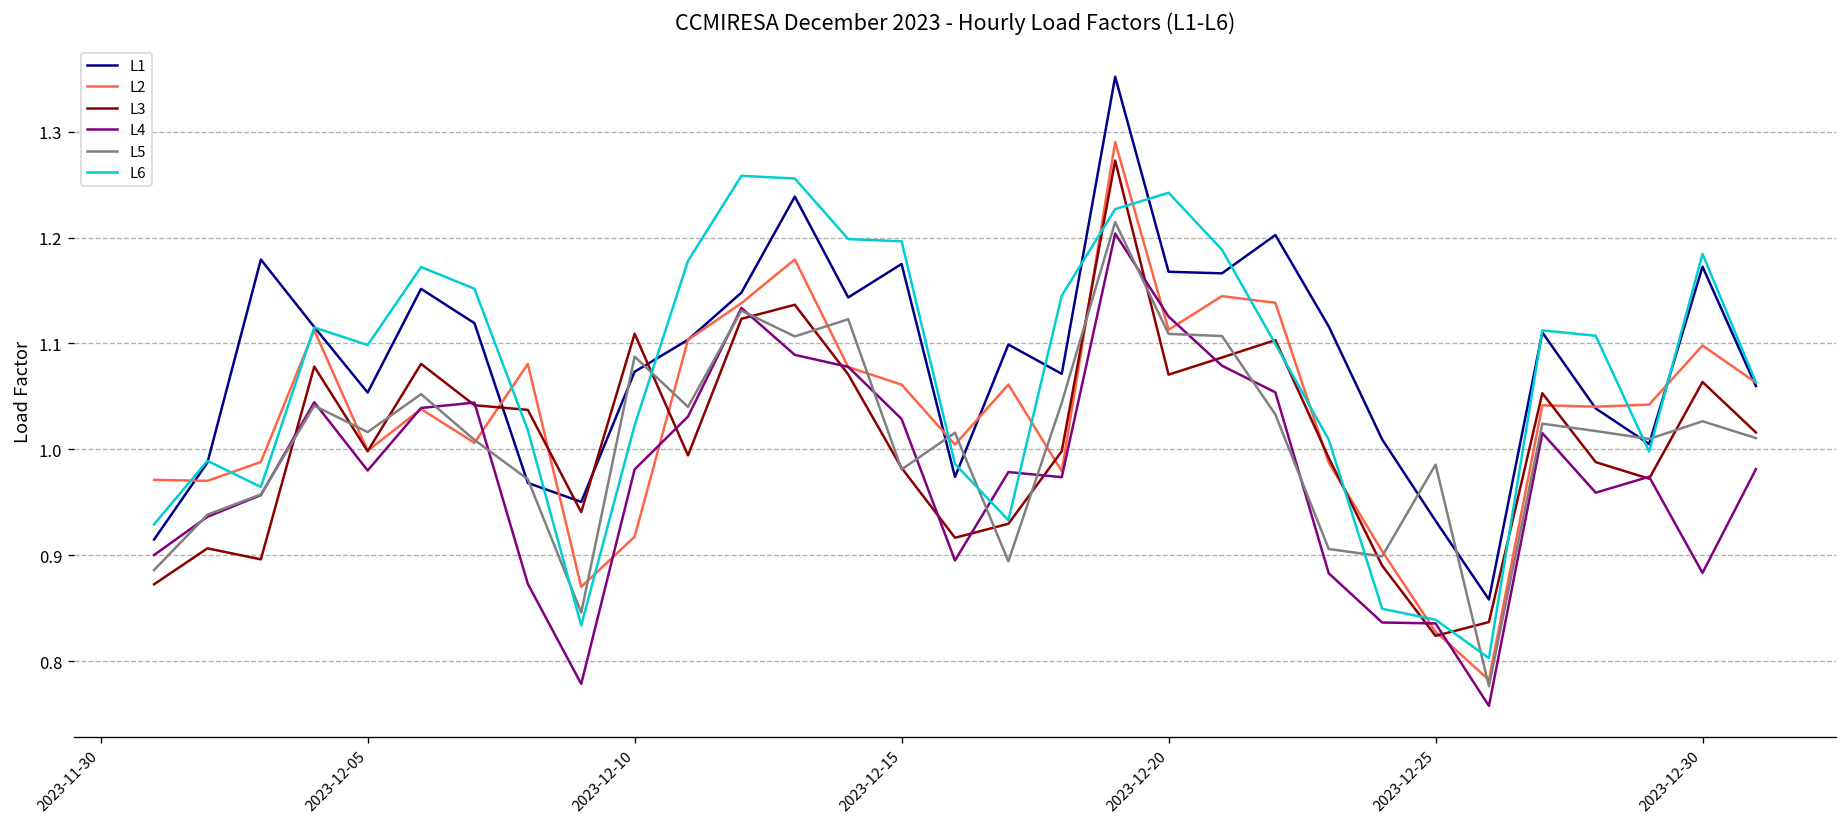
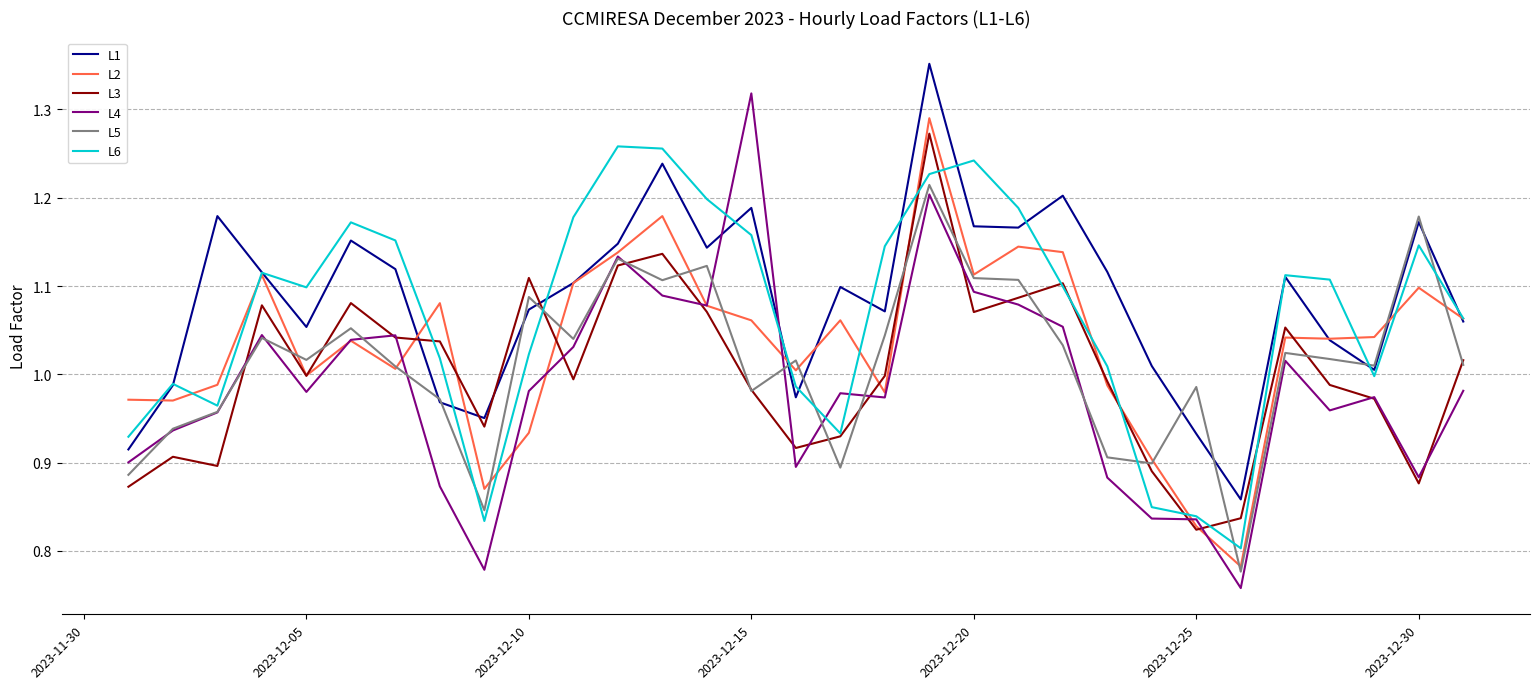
  {
    "L1": {
      "2023-12-05": 1.05,
      "2023-12-10": 1.07,
-     "2023-12-15": 1.18,
+     "2023-12-15": 1.19,
      "2023-12-20": 1.17,
      "2023-12-25": 0.93,
      "2023-12-30": 1.17
    },
    "L2": {
-     "2023-12-10": 0.92,
+     "2023-12-10": 0.93,
      "2023-12-15": 1.06,
      "2023-12-20": 1.11,
      "2023-12-25": 0.83,
      "2023-12-30": 1.10
    },
    "L3": {
      "2023-12-10": 1.11,
      "2023-12-20": 1.07,
      "2023-12-25": 0.82,
-     "2023-12-30": 1.06
+     "2023-12-30": 0.88
    },
    "L4": {
      "2023-12-05": 0.98,
      "2023-12-10": 0.98,
-     "2023-12-15": 1.03,
-     "2023-12-20": 1.13,
+     "2023-12-15": 1.32,
+     "2023-12-20": 1.09,
      "2023-12-25": 0.84,
      "2023-12-30": 0.88
    },
    "L5": {
      "2023-12-05": 1.02,
      "2023-12-10": 1.09,
      "2023-12-20": 1.11,
      "2023-12-25": 0.99,
-     "2023-12-30": 1.03
+     "2023-12-30": 1.18
    },
    "L6": {
      "2023-12-05": 1.10,
      "2023-12-10": 1.02,
-     "2023-12-15": 1.20,
+     "2023-12-15": 1.16,
      "2023-12-20": 1.24,
      "2023-12-25": 0.84,
-     "2023-12-30": 1.18
+     "2023-12-30": 1.15
    }
  }
